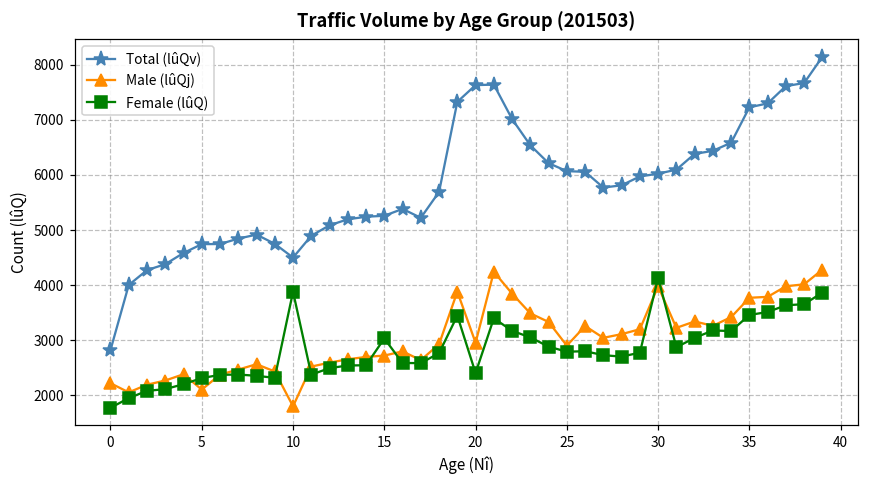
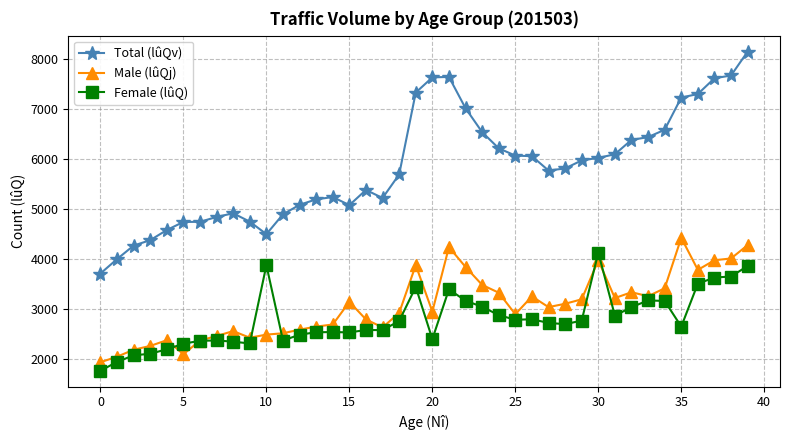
  {
    "Total (lûQv)": {
-     "0": 2800,
+     "0": 3700,
      "5": 4700,
      "10": 4500,
-     "15": 5300,
+     "15": 5100,
      "20": 7600,
      "25": 6100,
      "30": 6000,
      "35": 7200
    },
    "Male (lûQj)": {
-     "0": 2200,
+     "0": 1900,
      "5": 2100,
-     "10": 1800,
-     "15": 2700,
+     "10": 2500,
+     "15": 3100,
      "20": 3000,
      "25": 2900,
      "30": 4000,
-     "35": 3800
+     "35": 4400
    },
    "Female (lûQ)": {
      "0": 1800,
      "5": 2300,
      "10": 3900,
-     "15": 3000,
+     "15": 2500,
      "20": 2400,
      "25": 2800,
      "30": 4100,
-     "35": 3500
+     "35": 2700
    }
  }
